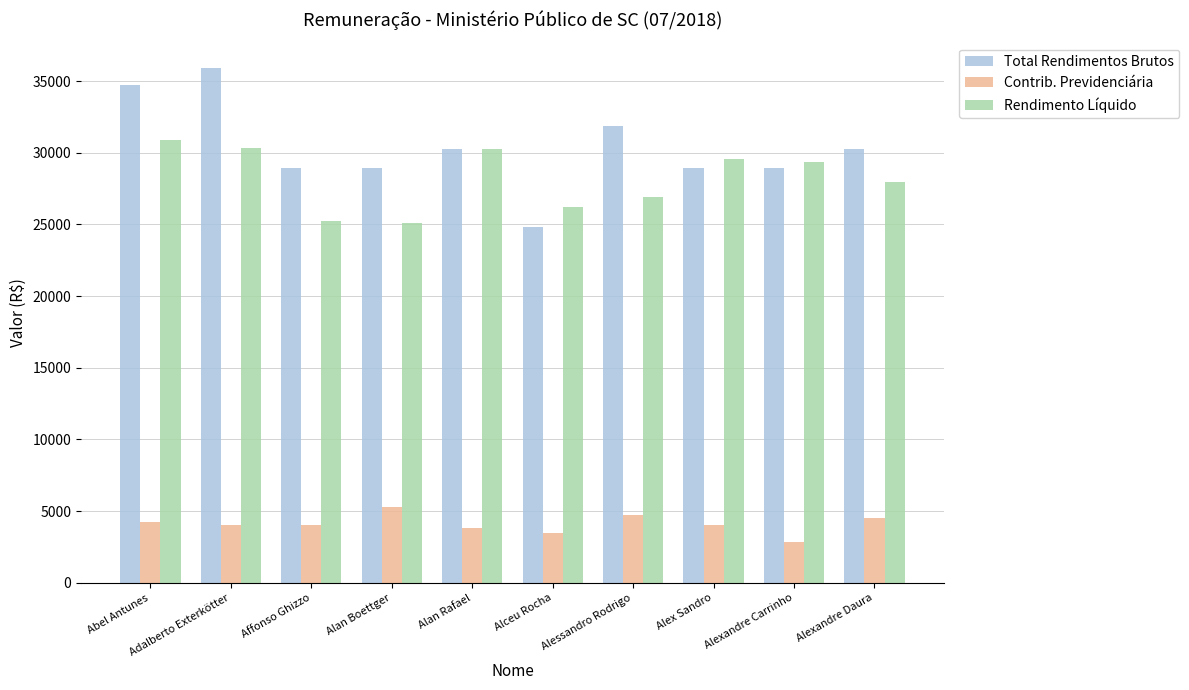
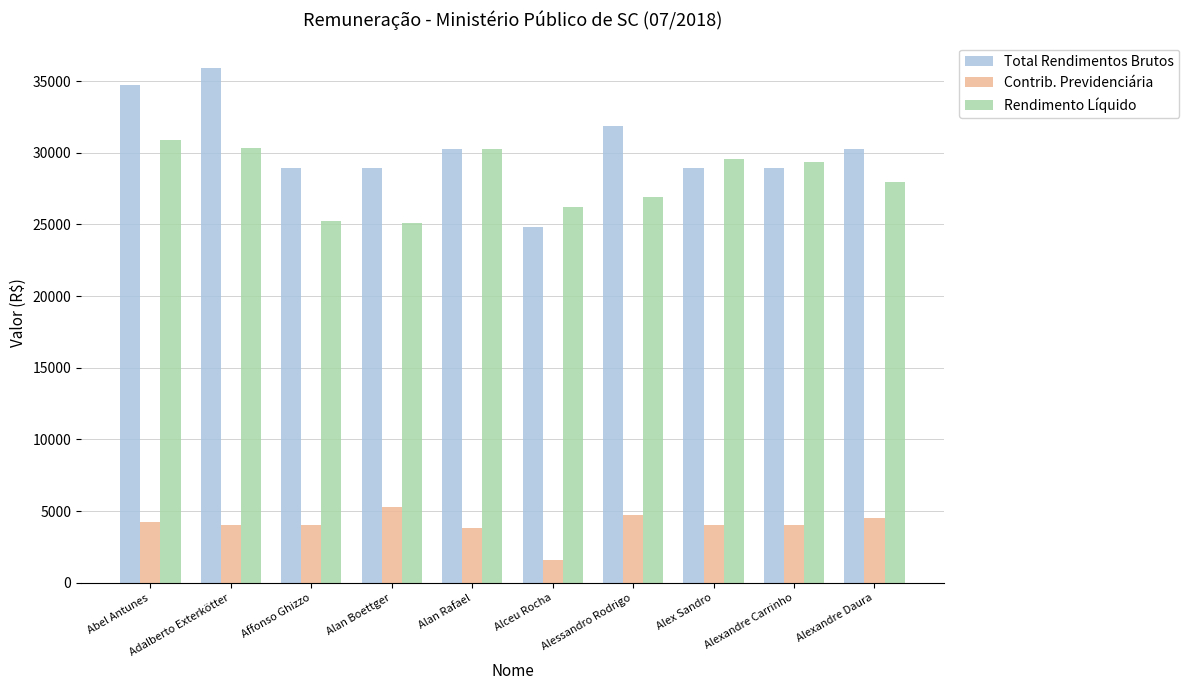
  {
    "Contrib. Previdenciária": {
      "Abel Antunes": 4300,
      "Adalberto Exterkötter": 4100,
      "Affonso Ghizzo": 4100,
      "Alan Boettger": 5300,
      "Alan Rafael": 3900,
-     "Alceu Rocha": 3500,
+     "Alceu Rocha": 1600,
      "Alessandro Rodrigo": 4800,
      "Alex Sandro": 4100,
-     "Alexandre Carrinho": 2800,
+     "Alexandre Carrinho": 4100,
      "Alexandre Daura": 4500
    }
  }
